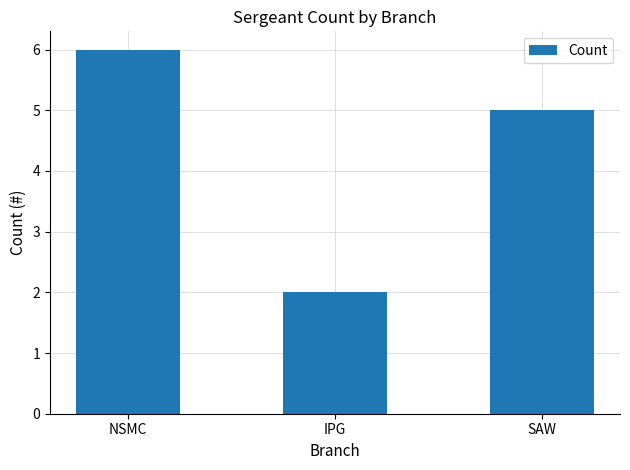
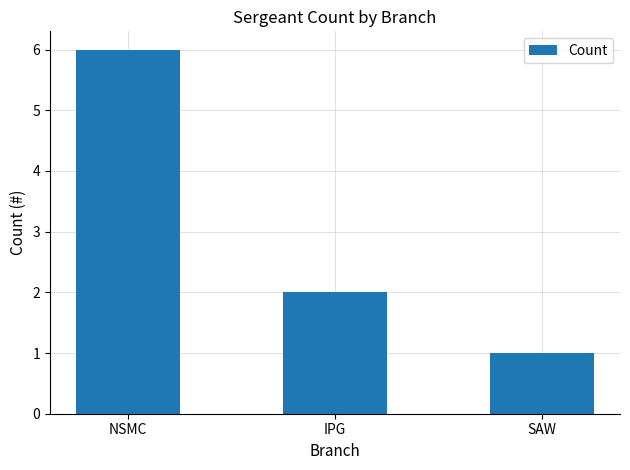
  {
    "NSMC": 6,
    "IPG": 2,
-   "SAW": 5
+   "SAW": 1
  }
